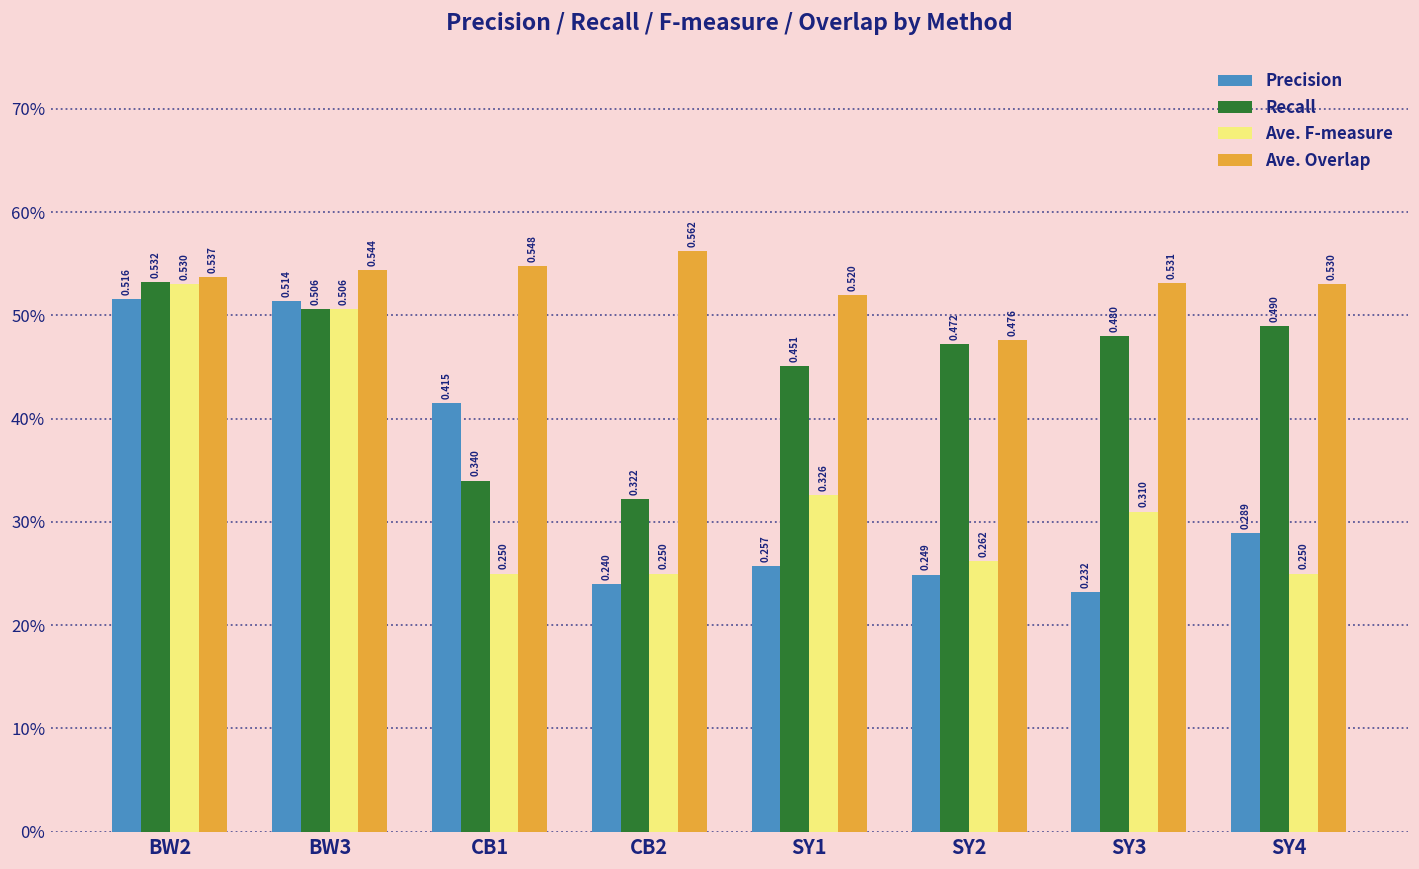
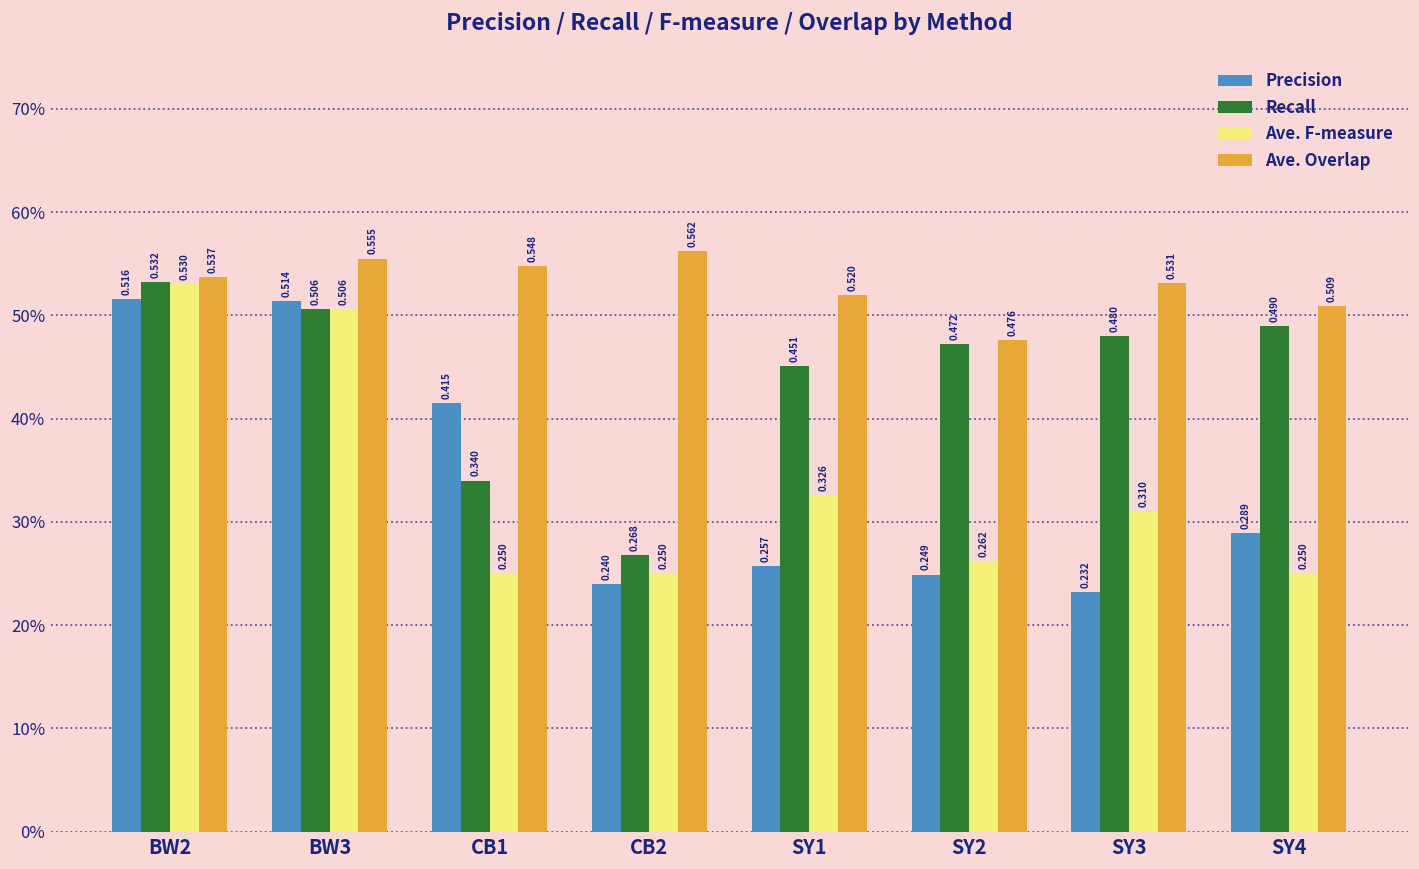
  {
    "Precision": {
      "BW2": 0.516,
      "BW3": 0.514,
      "CB1": 0.415,
      "CB2": 0.240,
      "SY1": 0.257,
      "SY2": 0.249,
      "SY3": 0.232,
      "SY4": 0.289
    },
    "Recall": {
      "BW2": 0.532,
      "BW3": 0.506,
      "CB1": 0.340,
-     "CB2": 0.322,
+     "CB2": 0.268,
      "SY1": 0.451,
      "SY2": 0.472,
      "SY3": 0.480,
      "SY4": 0.490
    },
    "Ave. F-measure": {
      "BW2": 0.530,
      "BW3": 0.506,
      "CB1": 0.250,
      "CB2": 0.250,
      "SY1": 0.326,
      "SY2": 0.262,
      "SY3": 0.310,
      "SY4": 0.250
    },
    "Ave. Overlap": {
      "BW2": 0.537,
-     "BW3": 0.544,
+     "BW3": 0.555,
      "CB1": 0.548,
      "CB2": 0.562,
      "SY1": 0.520,
      "SY2": 0.476,
      "SY3": 0.531,
-     "SY4": 0.530
+     "SY4": 0.509
    }
  }
